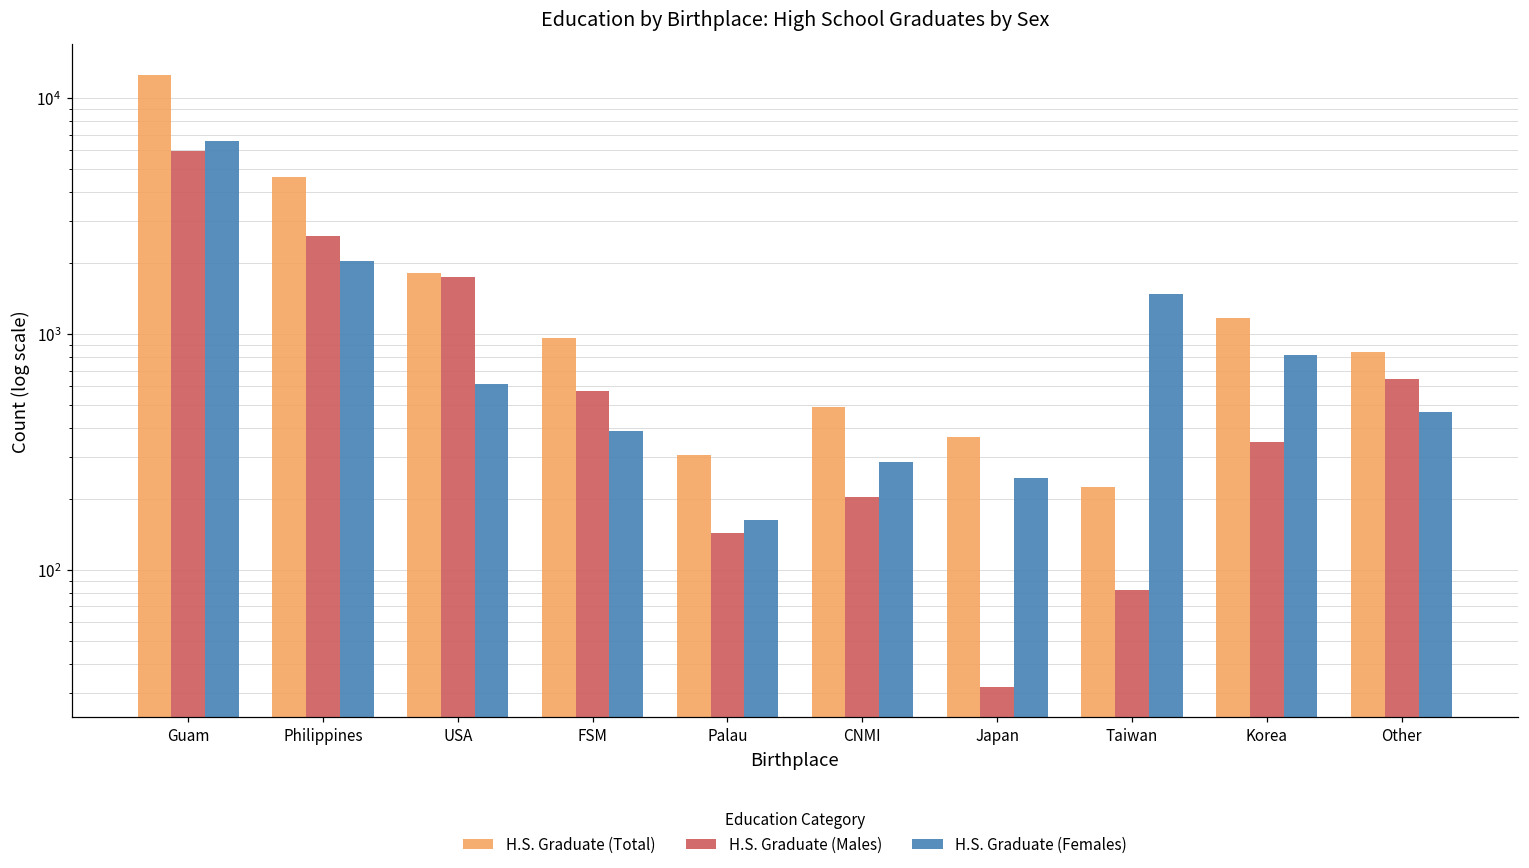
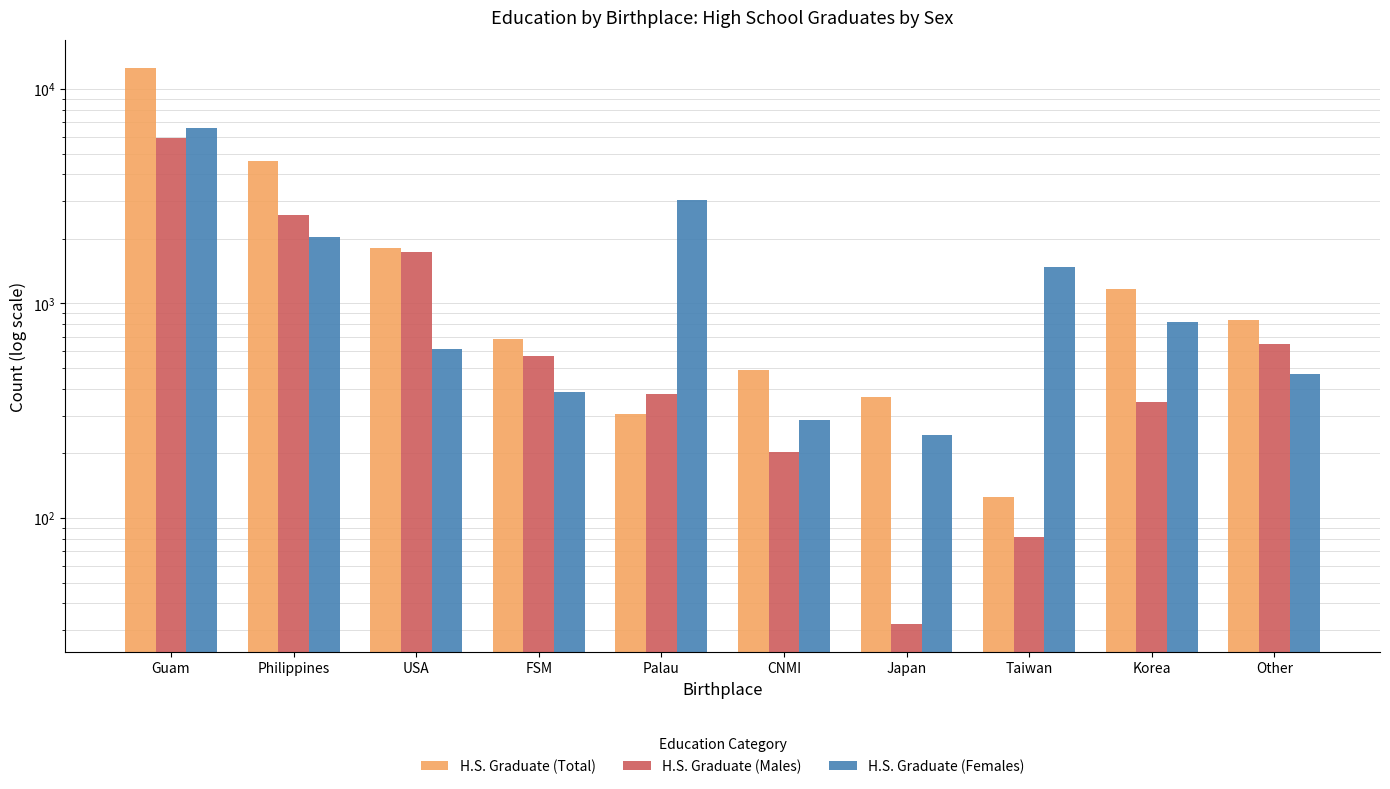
  {
    "H.S. Graduate (Total)": {
      "Guam": 13000,
      "Philippines": 4600,
      "USA": 1800,
-     "FSM": 1000,
+     "FSM": 690,
      "Palau": 310,
      "CNMI": 490,
      "Japan": 370,
-     "Taiwan": 220,
+     "Taiwan": 130,
      "Korea": 1200,
      "Other": 840
    },
    "H.S. Graduate (Males)": {
      "Guam": 5900,
      "Philippines": 2600,
      "USA": 1700,
      "FSM": 570,
-     "Palau": 140,
+     "Palau": 380,
      "CNMI": 200,
      "Japan": 32,
      "Taiwan": 82,
      "Korea": 350,
      "Other": 650
    },
    "H.S. Graduate (Females)": {
      "Guam": 6600,
      "Philippines": 2000,
      "USA": 610,
      "FSM": 390,
-     "Palau": 160,
+     "Palau": 3100,
      "CNMI": 290,
      "Japan": 250,
      "Taiwan": 1500,
      "Korea": 820,
      "Other": 470
    }
  }
